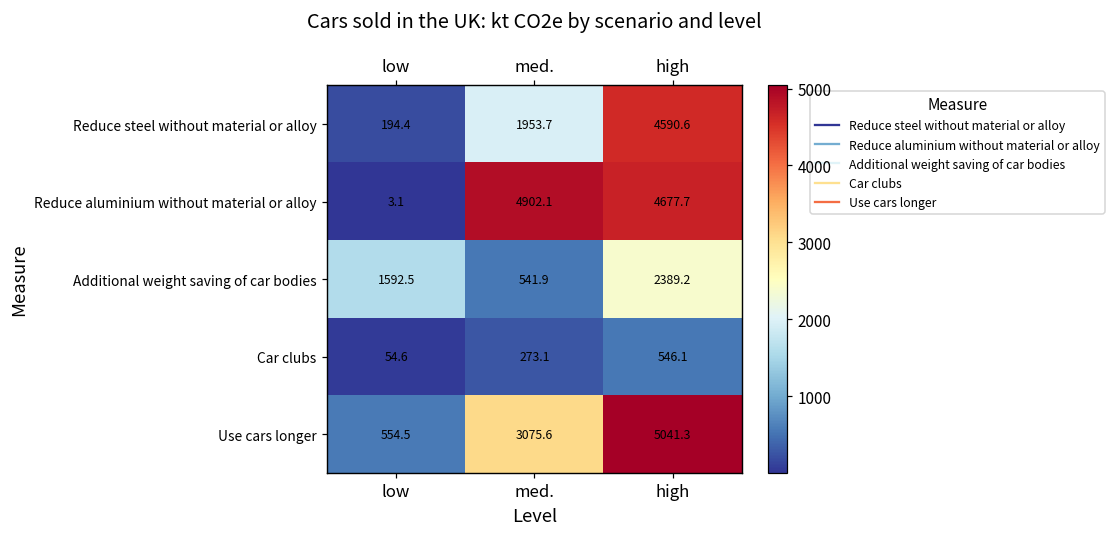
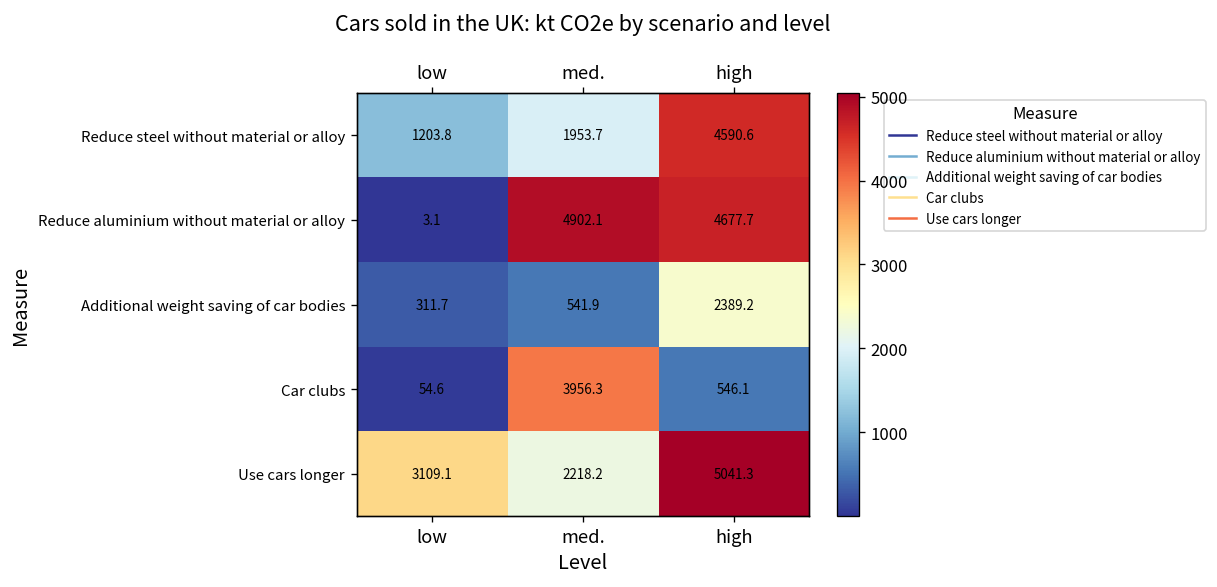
  {
    "Reduce steel without material or alloy": {
-     "low": 194.4,
+     "low": 1203.8,
      "med.": 1953.7,
      "high": 4590.6
    },
    "Reduce aluminium without material or alloy": {
      "low": 3.1,
      "med.": 4902.1,
      "high": 4677.7
    },
    "Additional weight saving of car bodies": {
-     "low": 1592.5,
+     "low": 311.7,
      "med.": 541.9,
      "high": 2389.2
    },
    "Car clubs": {
      "low": 54.6,
-     "med.": 273.1,
+     "med.": 3956.3,
      "high": 546.1
    },
    "Use cars longer": {
-     "low": 554.5,
-     "med.": 3075.6,
+     "low": 3109.1,
+     "med.": 2218.2,
      "high": 5041.3
    }
  }
